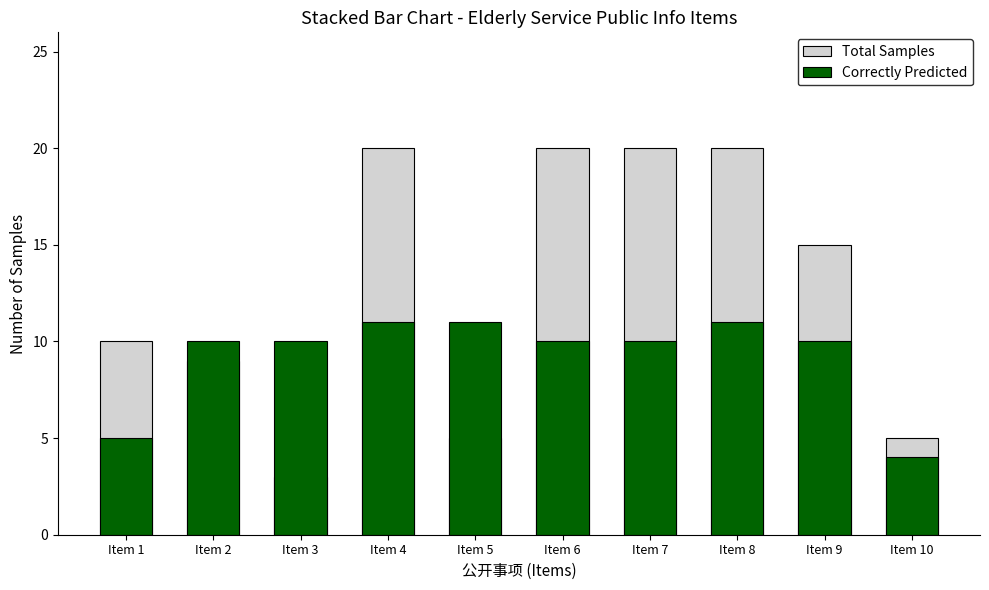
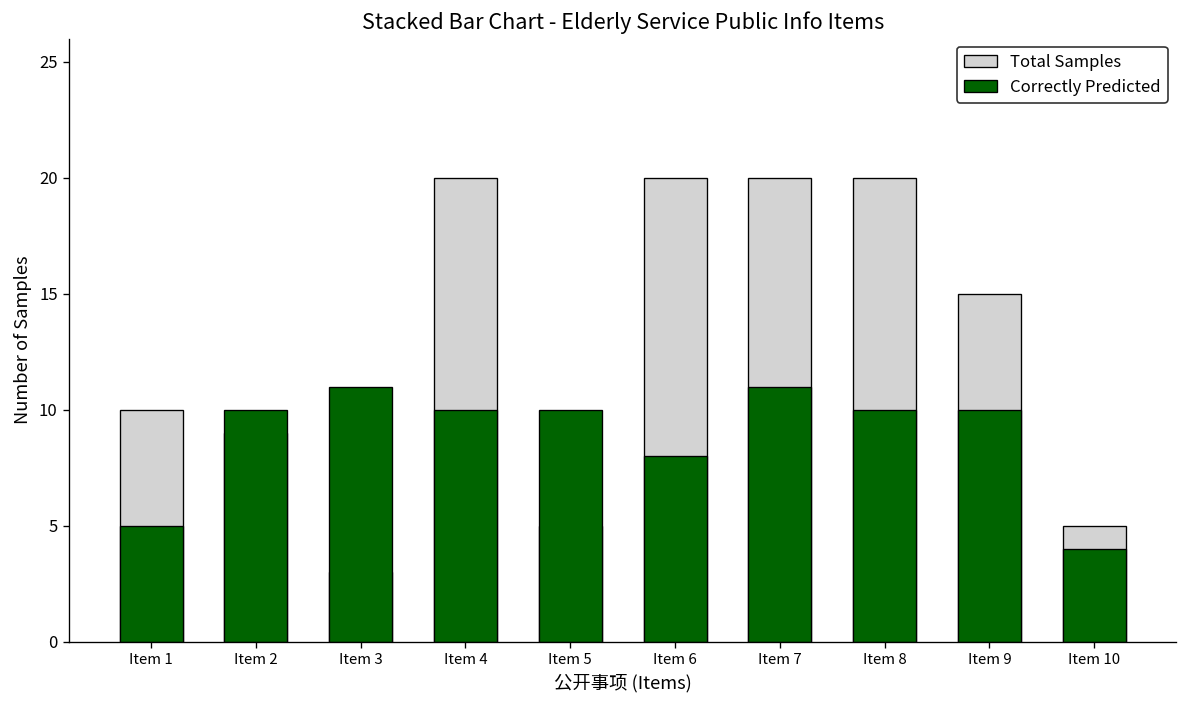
  {
    "Total Samples": {
      "Item 1": 10,
      "Item 4": 20,
      "Item 6": 20,
      "Item 7": 20,
      "Item 8": 20,
      "Item 9": 15,
      "Item 10": 5
    },
    "Correctly Predicted": {
      "Item 2": 10,
-     "Item 3": 10,
-     "Item 4": 11,
-     "Item 5": 11,
-     "Item 6": 10,
-     "Item 7": 10,
-     "Item 8": 11
+     "Item 3": 11,
+     "Item 4": 10,
+     "Item 5": 10,
+     "Item 6": 8,
+     "Item 7": 11,
+     "Item 8": 10
    }
  }
